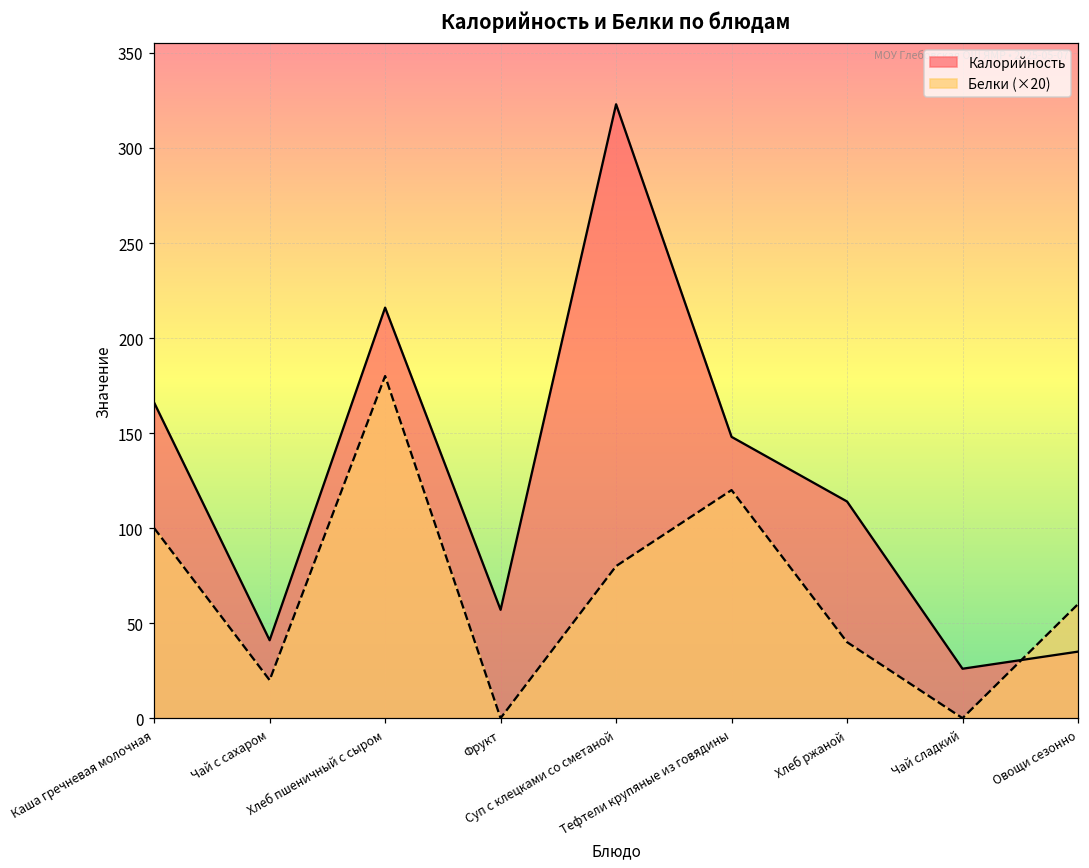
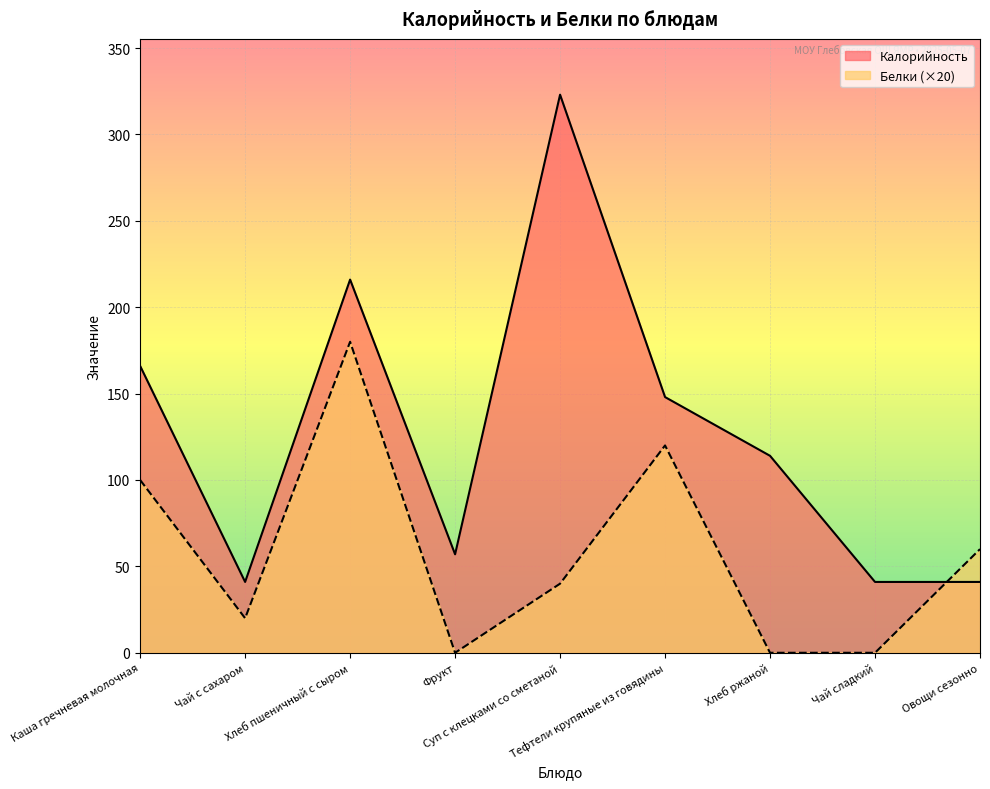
  {
    "Калорийность": {
      "Каша гречневая молочная": 166,
      "Чай с сахаром": 41,
      "Хлеб пшеничный с сыром": 216,
      "Фрукт": 57,
      "Суп с клецками со сметаной": 323,
      "Тефтели крупяные из говядины": 148,
      "Хлеб ржаной": 114,
-     "Чай сладкий": 26,
-     "Овощи сезонно": 35
+     "Чай сладкий": 41,
+     "Овощи сезонно": 41
    },
    "Белки (×20)": {
      "Каша гречневая молочная": 100,
      "Чай с сахаром": 20,
      "Хлеб пшеничный с сыром": 180,
      "Фрукт": 0,
-     "Суп с клецками со сметаной": 80,
+     "Суп с клецками со сметаной": 40,
      "Тефтели крупяные из говядины": 120,
-     "Хлеб ржаной": 40,
+     "Хлеб ржаной": 0,
      "Чай сладкий": 0,
      "Овощи сезонно": 60
    }
  }
